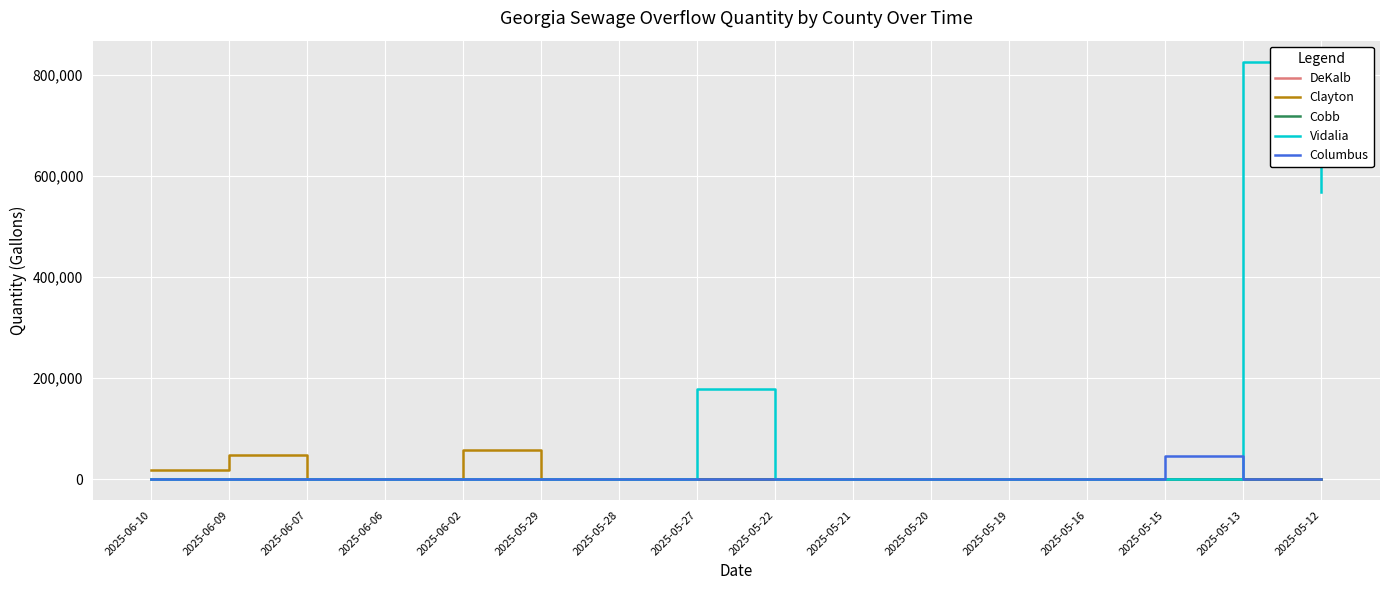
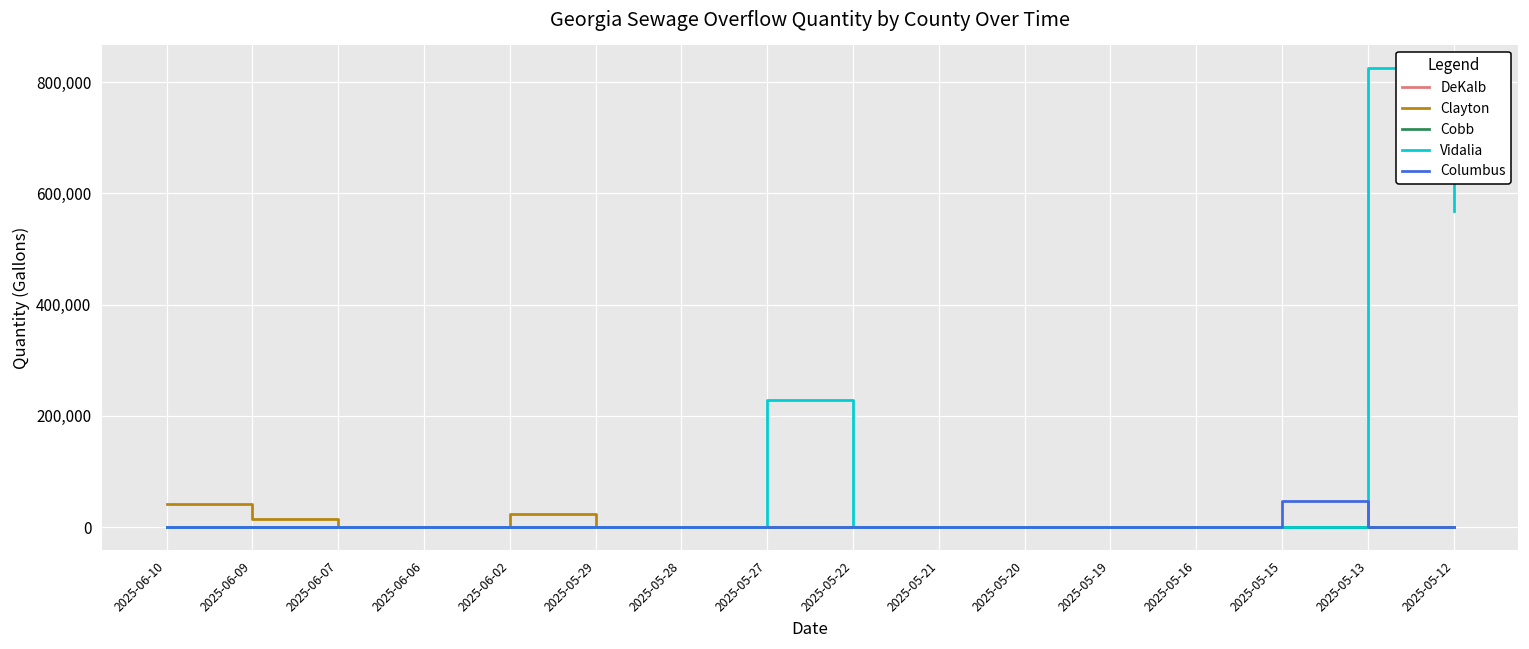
  {
    "Clayton": {
-     "2025-06-10": "20,000",
-     "2025-06-09": "50,000",
-     "2025-06-02": "60,000"
+     "2025-06-10": "40,000",
+     "2025-06-09": "10,000",
+     "2025-06-02": "20,000"
    },
    "Vidalia": {
-     "2025-05-27": "180,000",
+     "2025-05-27": "230,000",
      "2025-05-13": "830,000",
      "2025-05-12": "570,000"
    },
    "Columbus": {
      "2025-05-15": "50,000"
    }
  }
